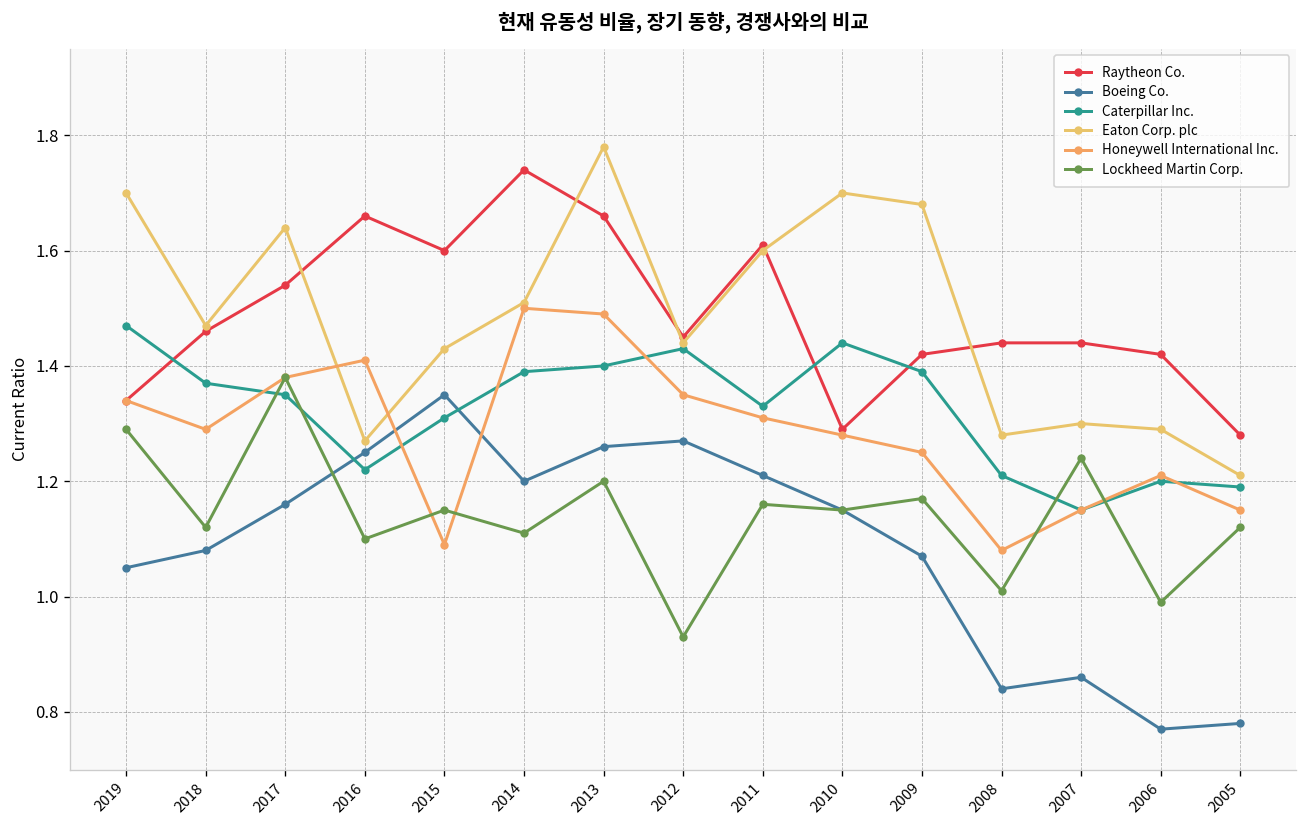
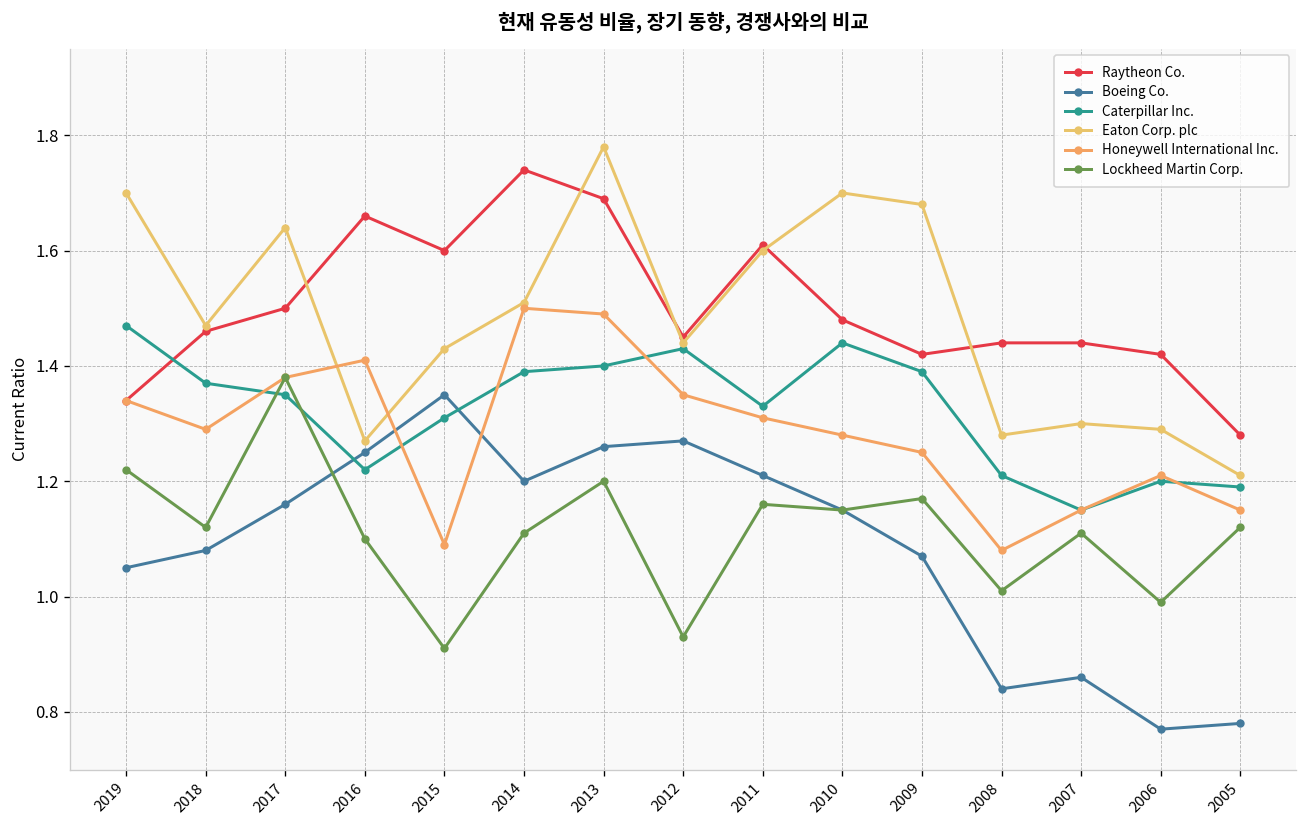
  {
    "Raytheon Co.": {
      "2018": 1.46,
-     "2017": 1.54,
+     "2017": 1.50,
      "2016": 1.66,
      "2015": 1.60,
      "2014": 1.74,
-     "2013": 1.66,
+     "2013": 1.69,
      "2012": 1.45,
      "2011": 1.61,
-     "2010": 1.29,
+     "2010": 1.48,
      "2009": 1.42,
      "2008": 1.44,
      "2007": 1.44,
      "2006": 1.42,
      "2005": 1.28
    },
    "Lockheed Martin Corp.": {
-     "2019": 1.29,
+     "2019": 1.22,
      "2018": 1.12,
      "2016": 1.10,
-     "2015": 1.15,
+     "2015": 0.91,
      "2014": 1.11,
      "2013": 1.20,
      "2012": 0.93,
      "2011": 1.16,
      "2009": 1.17,
      "2008": 1.01,
-     "2007": 1.24,
+     "2007": 1.11,
      "2006": 0.99,
      "2005": 1.12
    }
  }
